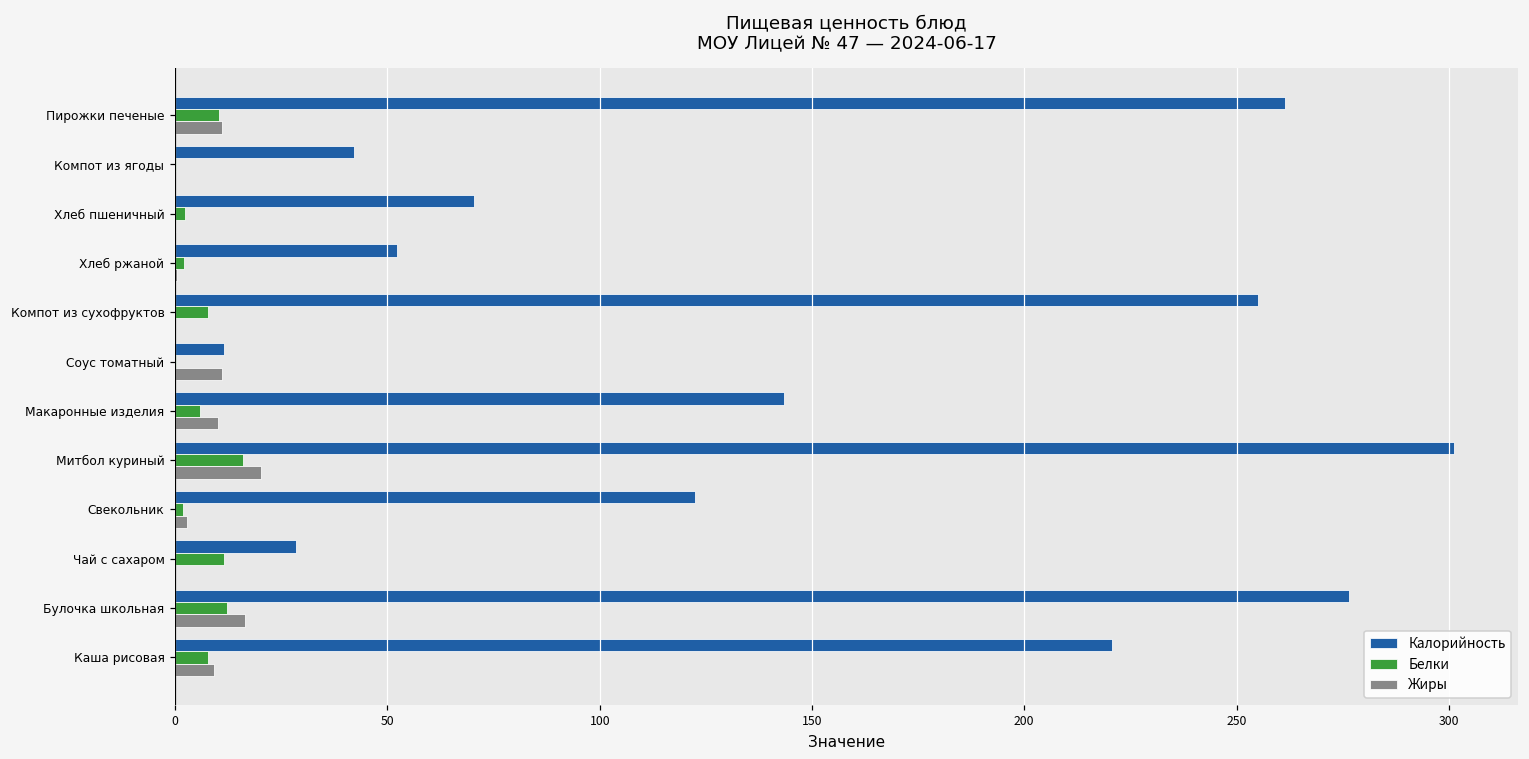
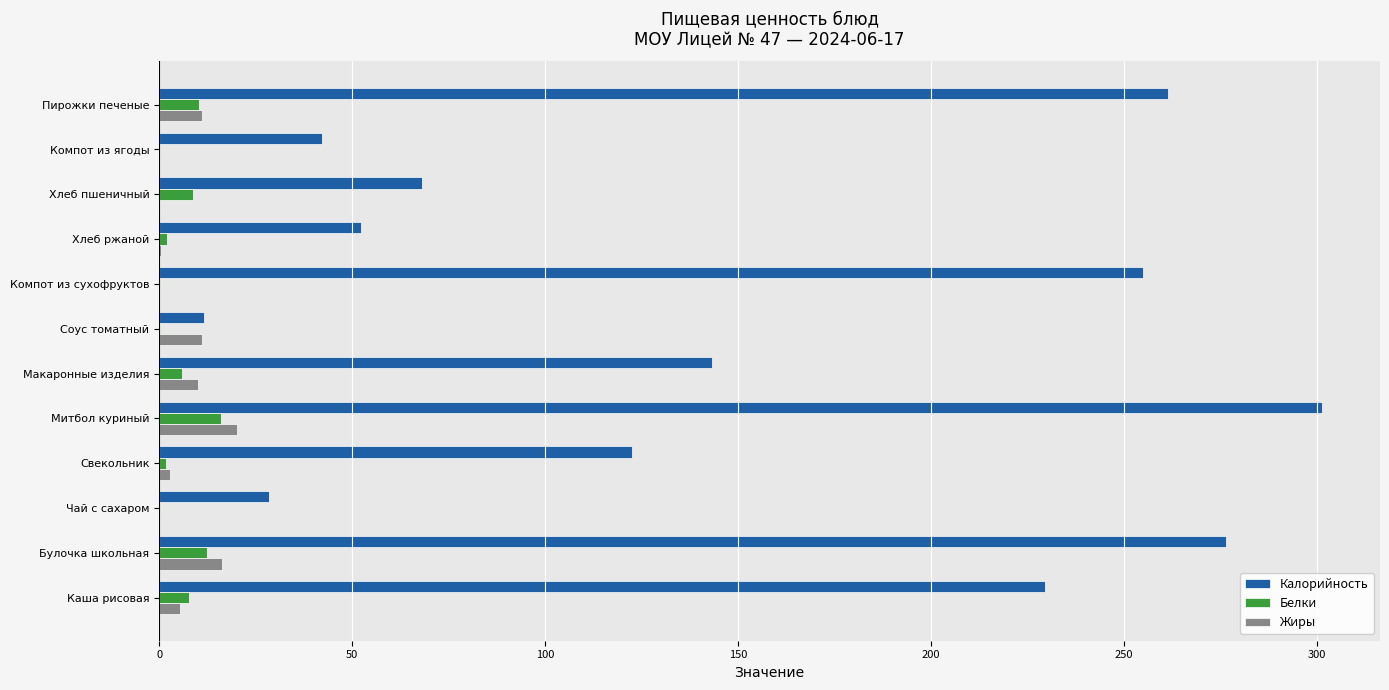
  {
    "Калорийность": {
      "Пирожки печеные": 261,
      "Компот из ягоды": 42,
-     "Хлеб пшеничный": 71,
+     "Хлеб пшеничный": 68,
      "Хлеб ржаной": 52,
      "Компот из сухофруктов": 255,
      "Соус томатный": 12,
      "Макаронные изделия": 143,
      "Митбол куриный": 301,
      "Свекольник": 122,
      "Чай с сахаром": 28,
      "Булочка школьная": 276,
-     "Каша рисовая": 221
+     "Каша рисовая": 230
    },
    "Белки": {
      "Пирожки печеные": 10,
-     "Хлеб пшеничный": 2,
+     "Хлеб пшеничный": 9,
      "Хлеб ржаной": 2,
-     "Компот из сухофруктов": 8,
+     "Компот из сухофруктов": 0,
      "Макаронные изделия": 6,
      "Митбол куриный": 16,
      "Свекольник": 2,
-     "Чай с сахаром": 11,
+     "Чай с сахаром": 0,
      "Булочка школьная": 12,
      "Каша рисовая": 8
    },
    "Жиры": {
      "Пирожки печеные": 11,
      "Компот из сухофруктов": 0,
      "Соус томатный": 11,
      "Макаронные изделия": 10,
      "Митбол куриный": 20,
      "Свекольник": 3,
      "Чай с сахаром": 0,
      "Булочка школьная": 16,
-     "Каша рисовая": 9
+     "Каша рисовая": 5
    }
  }
